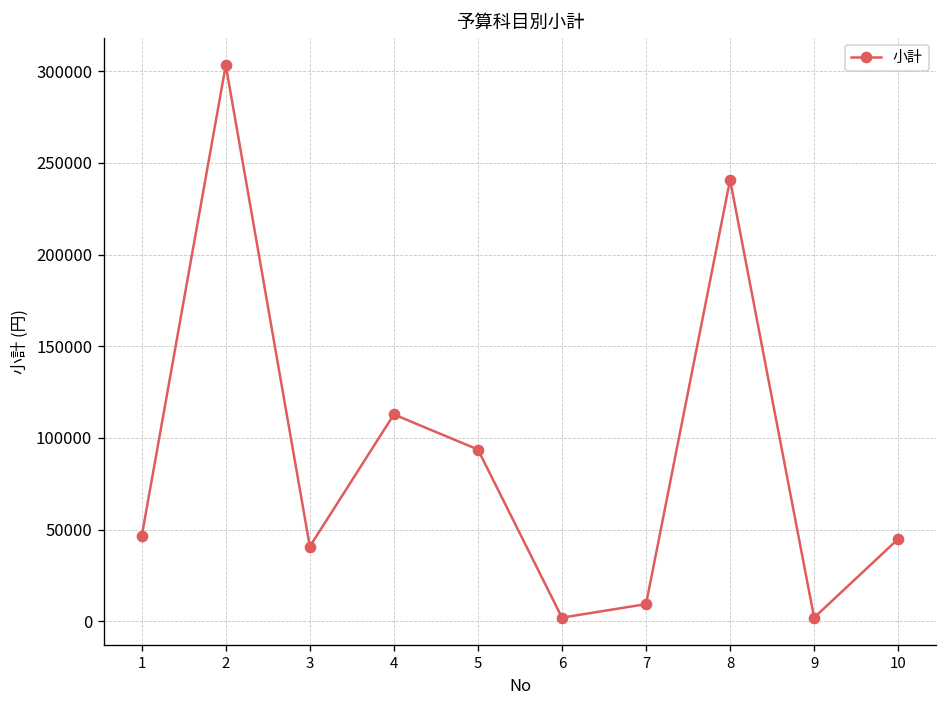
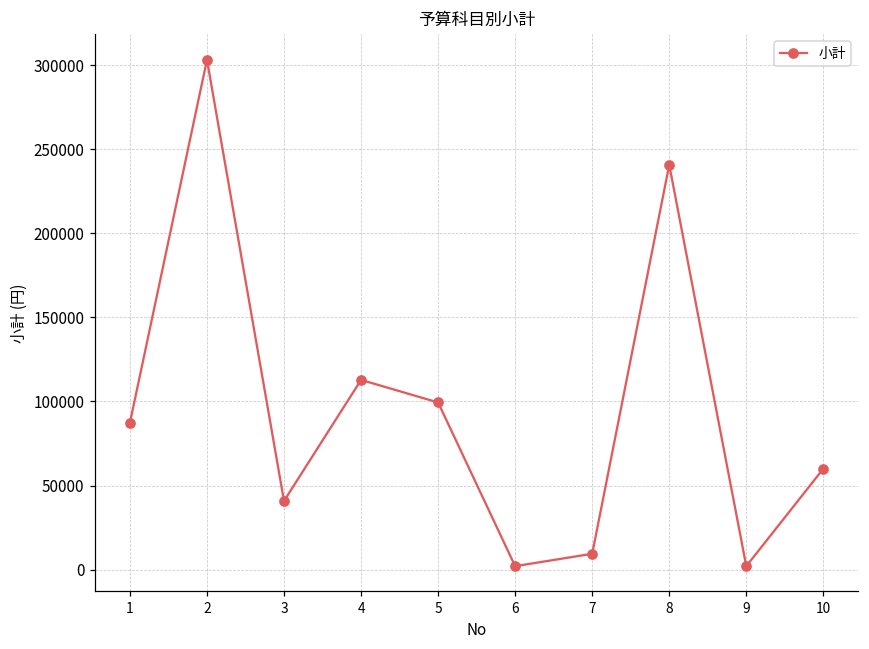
  {
-   "1": 46000,
+   "1": 87000,
    "2": 303000,
    "3": 41000,
    "4": 113000,
-   "5": 94000,
+   "5": 99000,
    "6": 2000,
    "7": 9000,
    "8": 241000,
    "9": 2000,
-   "10": 45000
+   "10": 60000
  }
